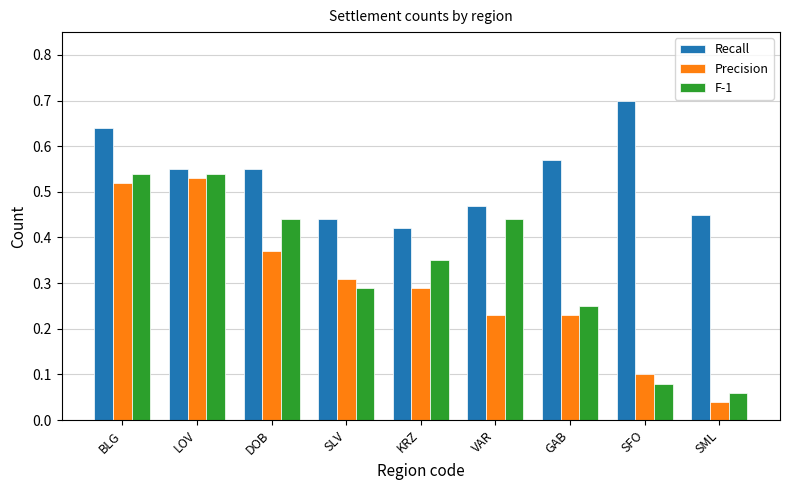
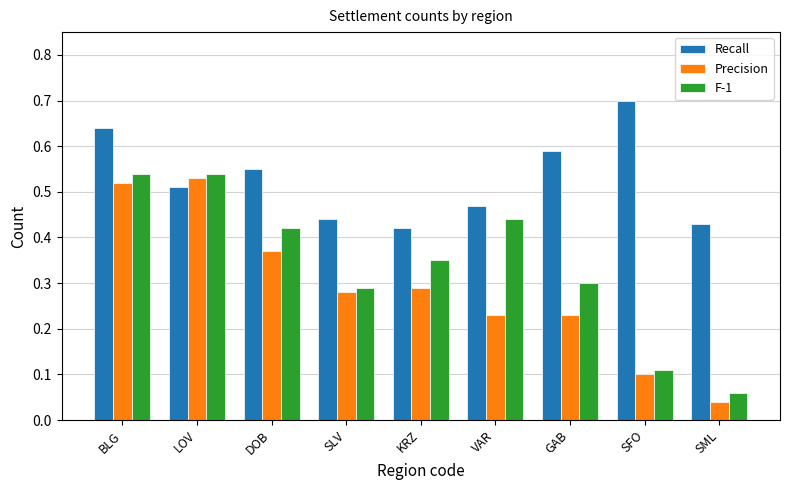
  {
    "Recall": {
      "BLG": 0.64,
-     "LOV": 0.55,
+     "LOV": 0.51,
      "DOB": 0.55,
      "SLV": 0.44,
      "KRZ": 0.42,
      "VAR": 0.47,
-     "GAB": 0.57,
+     "GAB": 0.59,
      "SFO": 0.70,
-     "SML": 0.45
+     "SML": 0.43
    },
    "Precision": {
      "BLG": 0.52,
      "LOV": 0.53,
      "DOB": 0.37,
-     "SLV": 0.31,
+     "SLV": 0.28,
      "KRZ": 0.29,
      "VAR": 0.23,
      "GAB": 0.23,
      "SFO": 0.10,
      "SML": 0.04
    },
    "F-1": {
      "BLG": 0.54,
      "LOV": 0.54,
-     "DOB": 0.44,
+     "DOB": 0.42,
      "SLV": 0.29,
      "KRZ": 0.35,
      "VAR": 0.44,
-     "GAB": 0.25,
-     "SFO": 0.08,
+     "GAB": 0.30,
+     "SFO": 0.11,
      "SML": 0.06
    }
  }
